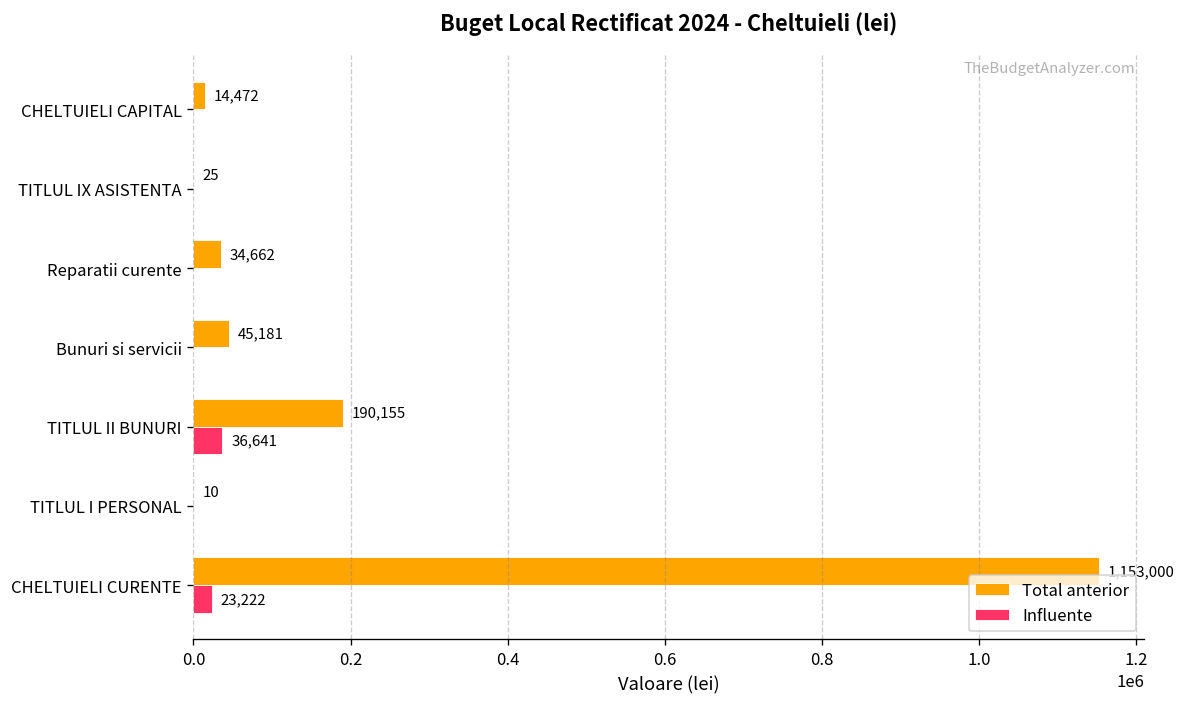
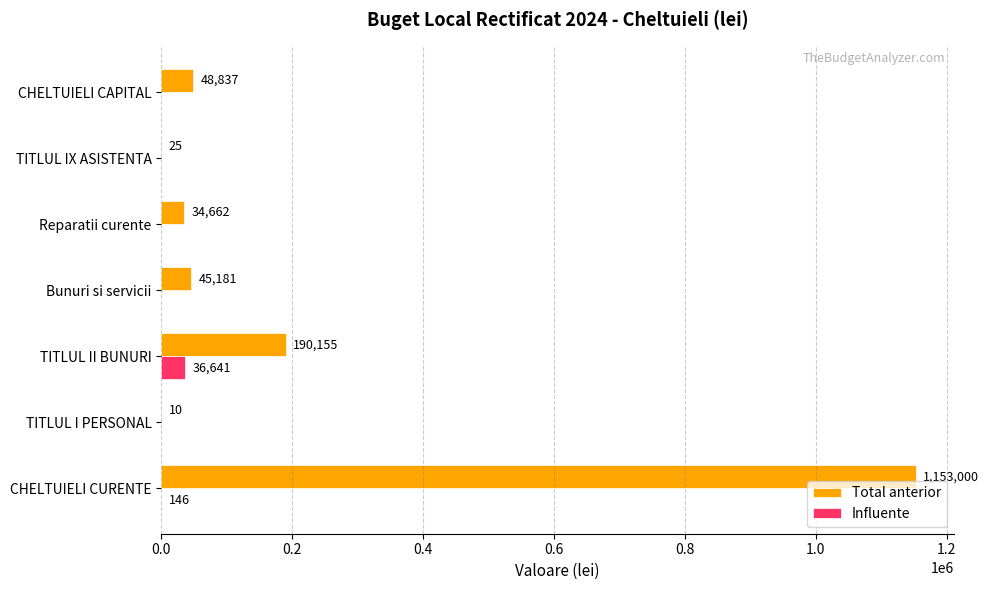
  {
    "Total anterior": {
-     "CHELTUIELI CAPITAL": "14,472",
+     "CHELTUIELI CAPITAL": "48,837",
      "TITLUL IX ASISTENTA": "25",
      "Reparatii curente": "34,662",
      "Bunuri si servicii": "45,181",
      "TITLUL II BUNURI": "190,155",
      "TITLUL I PERSONAL": "10"
    },
    "Influente": {
      "TITLUL II BUNURI": "36,641",
-     "CHELTUIELI CURENTE": "23,222"
+     "CHELTUIELI CURENTE": "146"
    }
  }
